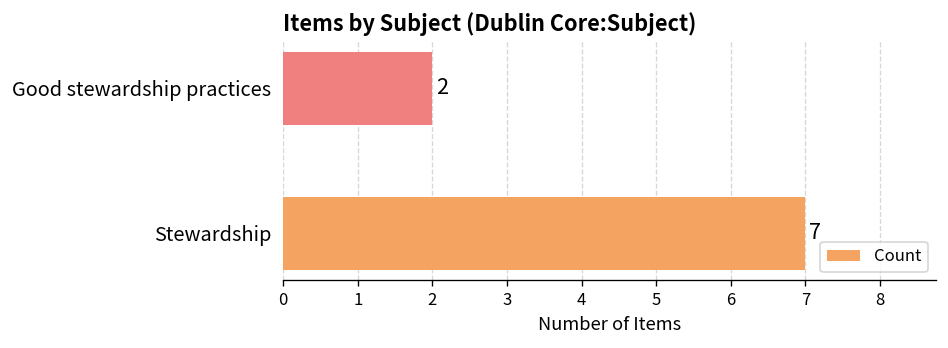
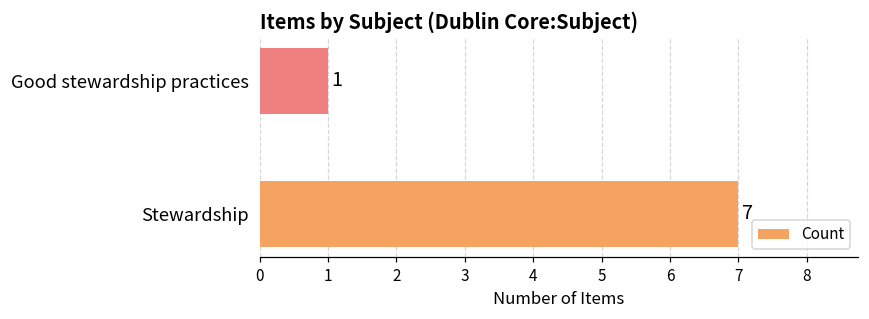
  {
-   "Good stewardship practices": 2
+   "Good stewardship practices": 1
  }
